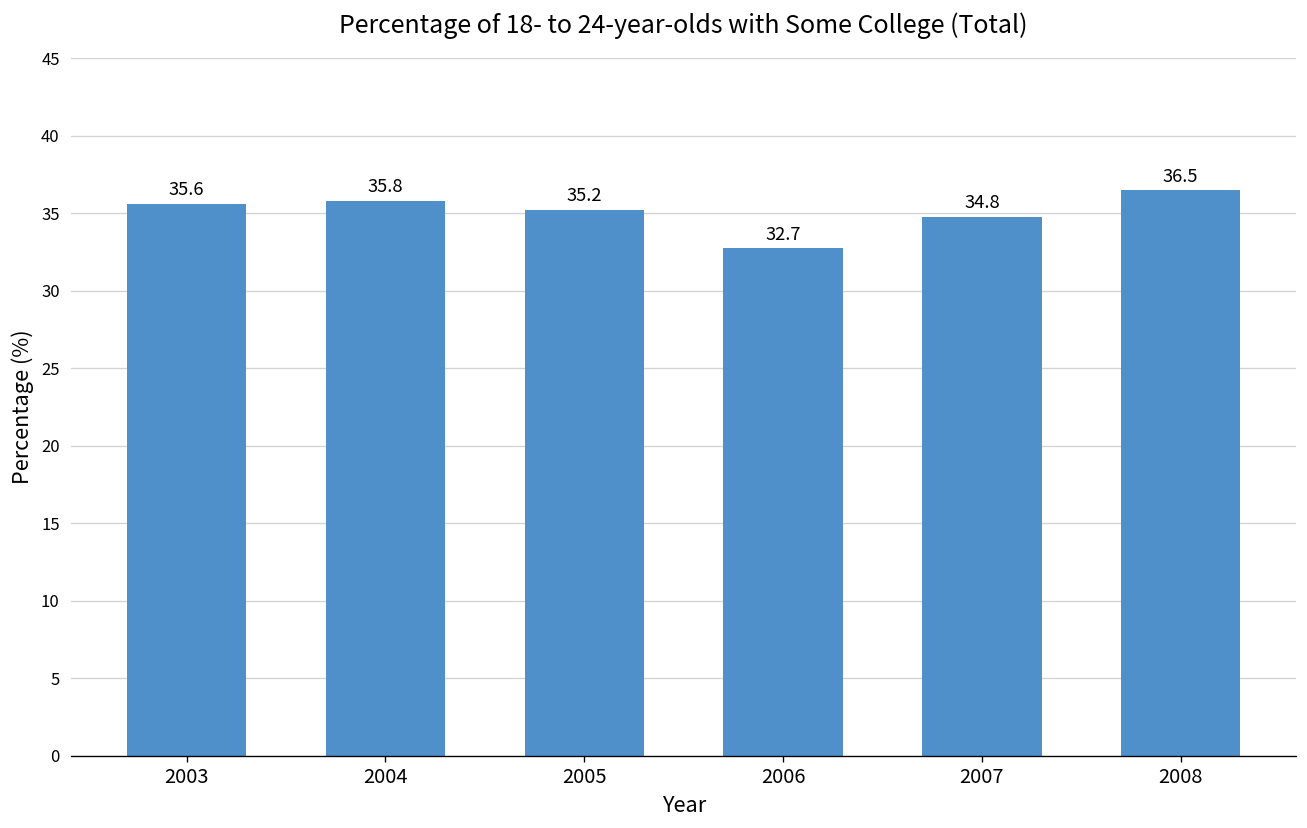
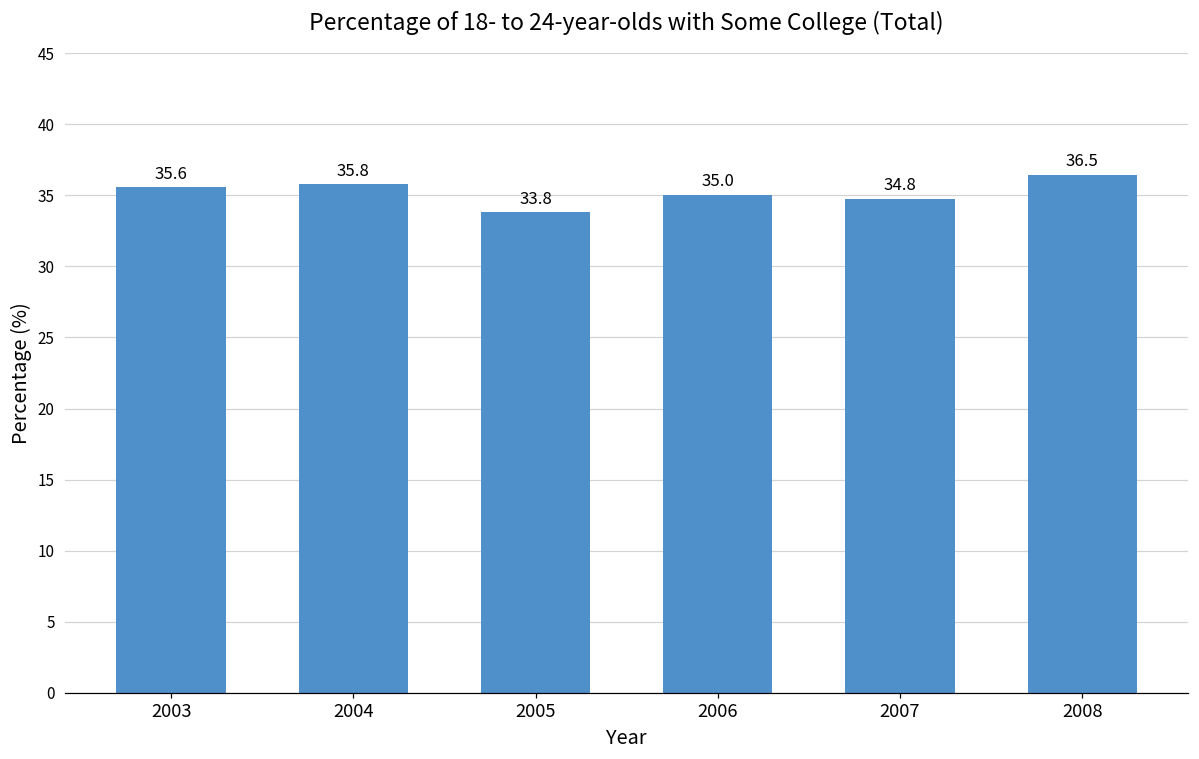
  {
    "2003": 35.6,
    "2004": 35.8,
-   "2005": 35.2,
-   "2006": 32.7,
+   "2005": 33.8,
+   "2006": 35.0,
    "2007": 34.8,
    "2008": 36.5
  }
